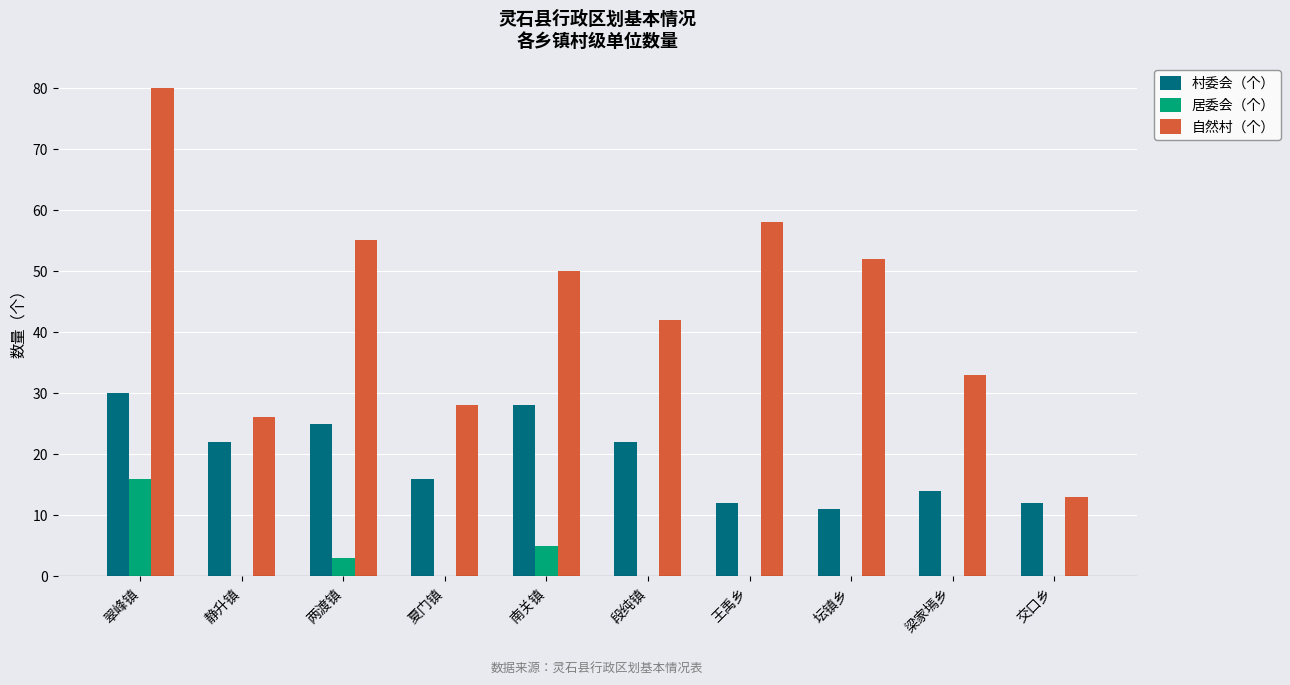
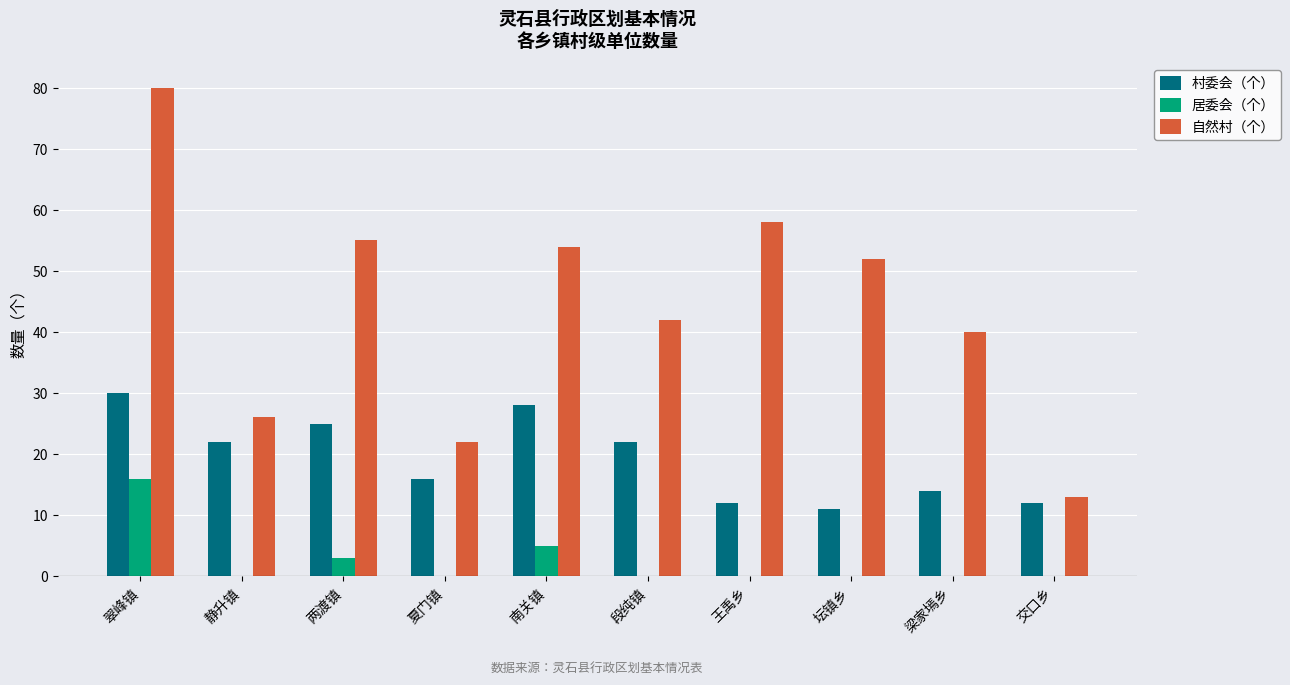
  {
    "自然村（个）": {
      "翠峰镇": 80,
      "静升镇": 26,
      "两渡镇": 55,
-     "夏门镇": 28,
-     "南关镇": 50,
+     "夏门镇": 22,
+     "南关镇": 54,
      "段纯镇": 42,
      "王禹乡": 58,
      "坛镇乡": 52,
-     "梁家墕乡": 33,
+     "梁家墕乡": 40,
      "交口乡": 13
    }
  }
